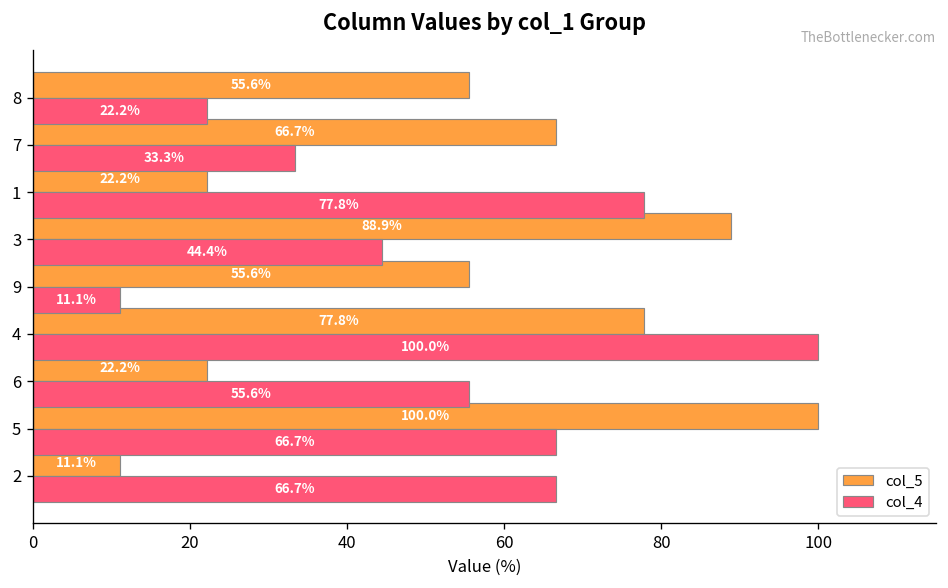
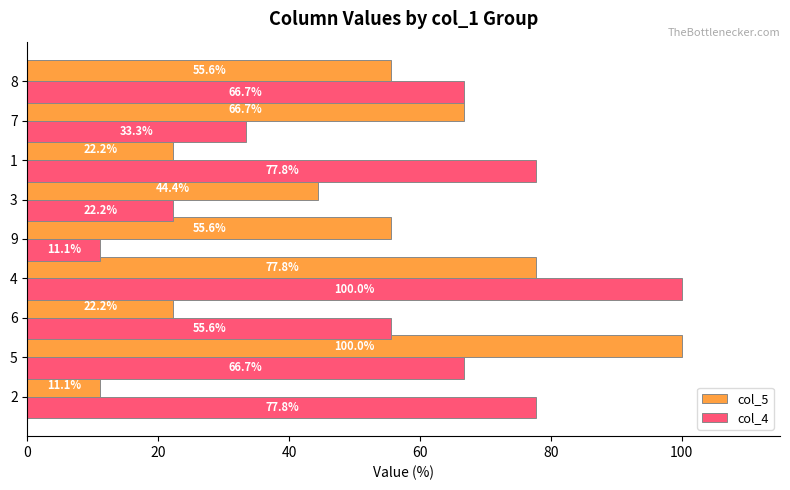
  {
    "col_5": {
      "8": "55.6%",
      "7": "66.7%",
      "1": "22.2%",
-     "3": "88.9%",
+     "3": "44.4%",
      "9": "55.6%",
      "4": "77.8%",
      "6": "22.2%",
      "5": "100.0%",
      "2": "11.1%"
    },
    "col_4": {
-     "8": "22.2%",
+     "8": "66.7%",
      "7": "33.3%",
      "1": "77.8%",
-     "3": "44.4%",
+     "3": "22.2%",
      "9": "11.1%",
      "4": "100.0%",
      "6": "55.6%",
      "5": "66.7%",
-     "2": "66.7%"
+     "2": "77.8%"
    }
  }
